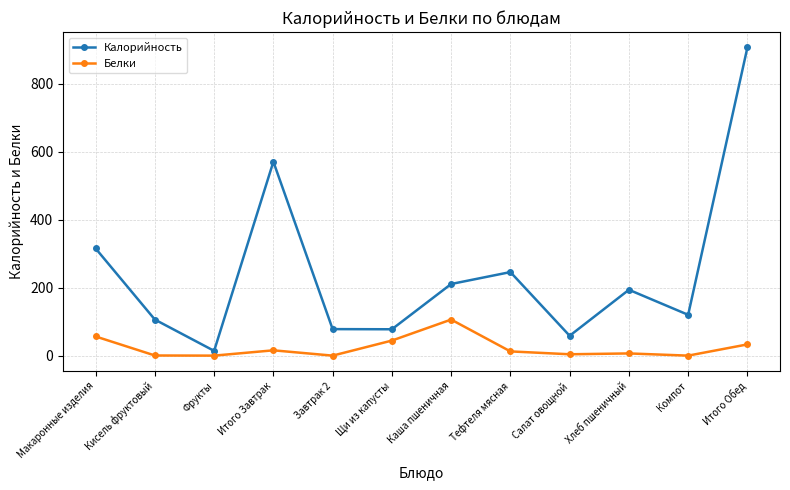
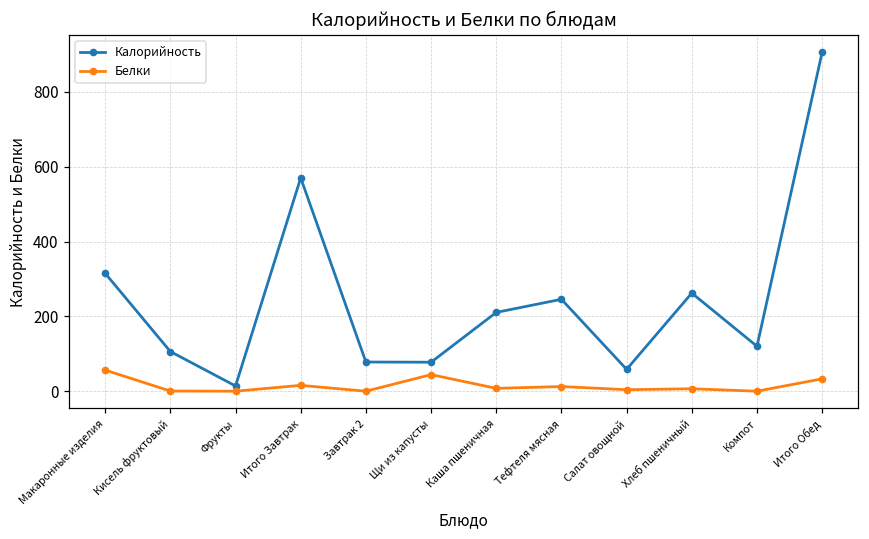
  {
    "Калорийность": {
      "Макаронные изделия": 320,
      "Кисель фруктовый": 110,
      "Фрукты": 10,
      "Итого Завтрак": 570,
      "Завтрак 2": 80,
      "Щи из капусты": 80,
      "Каша пшеничная": 210,
      "Тефтеля мясная": 250,
      "Салат овощной": 60,
-     "Хлеб пшеничный": 190,
+     "Хлеб пшеничный": 260,
      "Компот": 120,
      "Итого Обед": 910
    },
    "Белки": {
      "Макаронные изделия": 60,
      "Кисель фруктовый": 0,
      "Фрукты": 0,
      "Итого Завтрак": 20,
      "Завтрак 2": 0,
      "Щи из капусты": 40,
-     "Каша пшеничная": 110,
+     "Каша пшеничная": 10,
      "Тефтеля мясная": 10,
      "Салат овощной": 0,
      "Хлеб пшеничный": 10,
      "Компот": 0,
      "Итого Обед": 30
    }
  }
